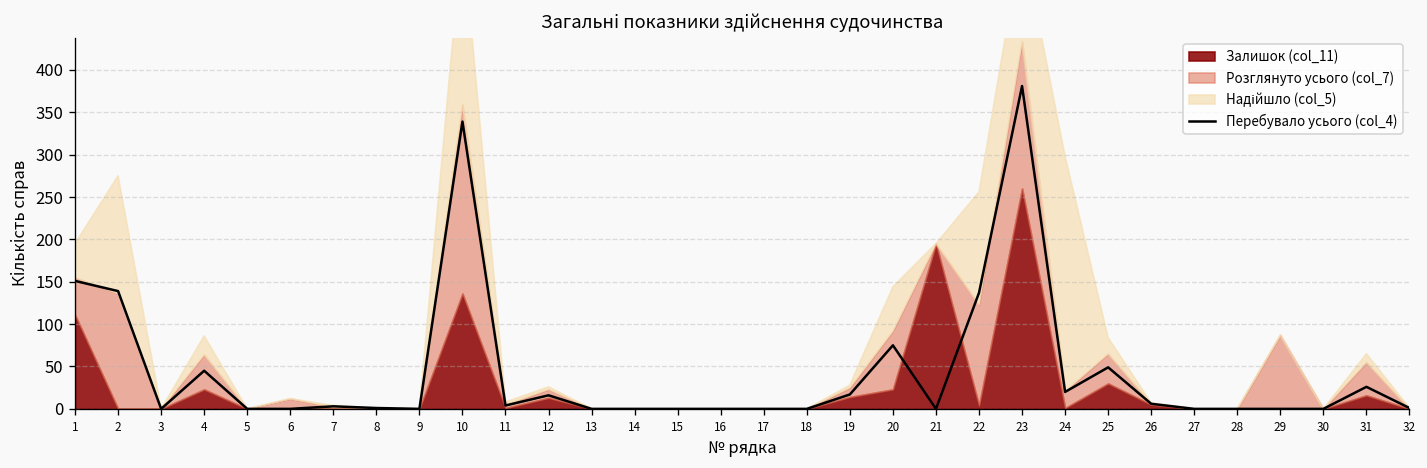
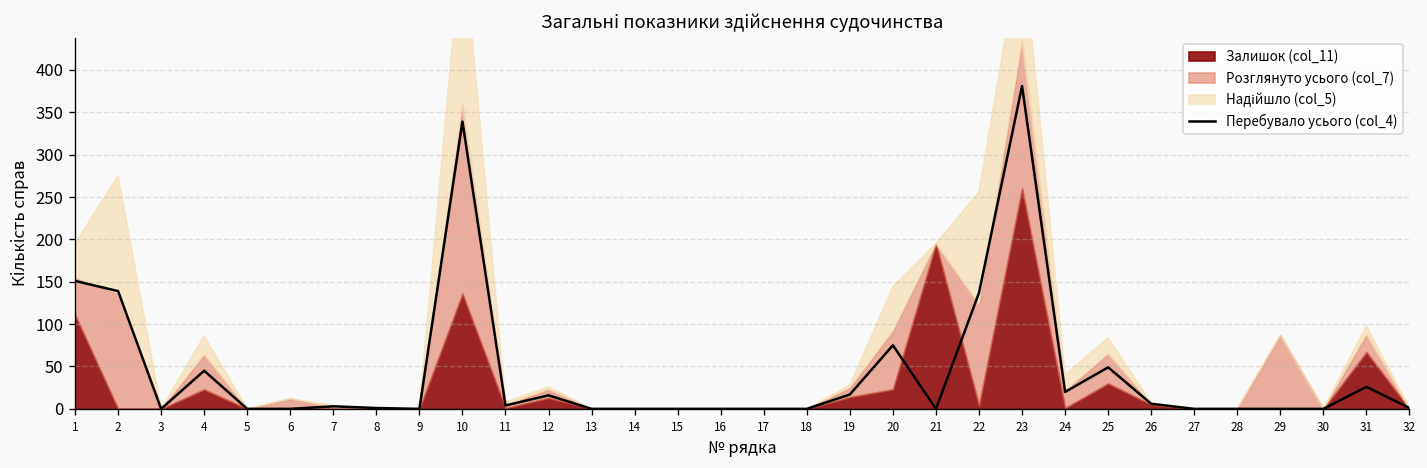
  {
    "Перебувало усього (col_4)": {
      "1": 150,
      "4": 50,
      "10": 340,
      "20": 80,
      "21": 0,
      "22": 140,
      "23": 380,
      "25": 50,
      "31": 30
    },
    "Залишок (col_11)": {
      "1": 110,
      "2": 0,
      "4": 20,
      "10": 140,
      "20": 20,
      "22": 0,
      "23": 260,
      "25": 30,
-     "31": 20
+     "31": 70
    },
    "Розглянуто усього (col_7)": {
      "1": 40,
      "4": 40,
      "10": 220,
      "20": 70,
      "22": 120,
      "23": 170,
      "25": 40,
-     "31": 40
+     "31": 20
    },
    "Надійшло (col_5)": {
      "1": 40,
      "2": 140,
      "4": 20,
      "20": 50,
      "22": 130,
-     "24": 280,
+     "24": 20,
      "25": 20,
      "31": 10
    }
  }
